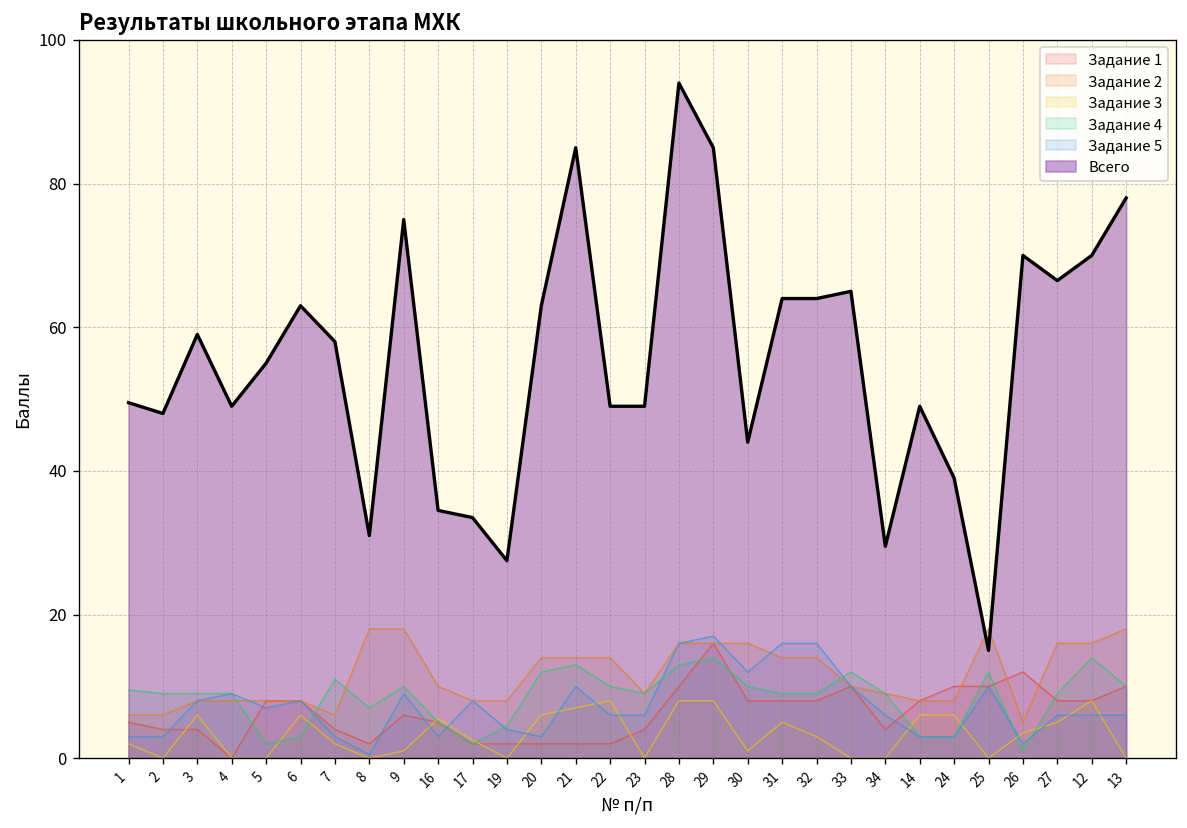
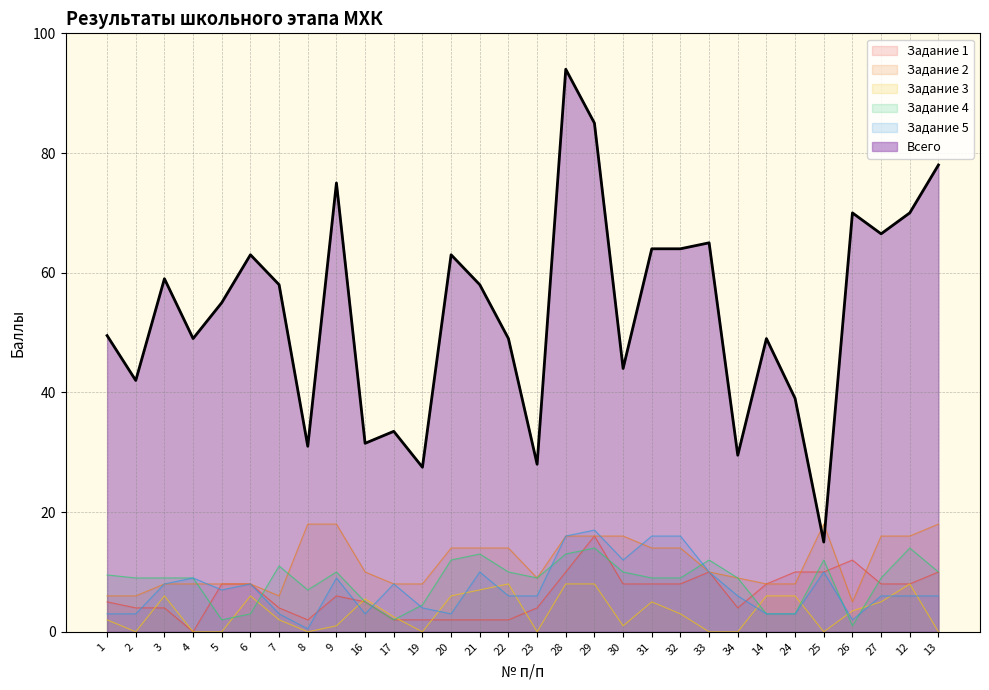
  {
    "Всего": {
      "1": 50,
-     "2": 48,
+     "2": 42,
      "3": 59,
      "4": 49,
      "5": 55,
      "6": 63,
      "7": 58,
      "8": 31,
      "9": 75,
-     "16": 35,
+     "16": 32,
      "17": 34,
      "19": 28,
      "20": 63,
-     "21": 85,
+     "21": 58,
      "22": 49,
-     "23": 49,
+     "23": 28,
      "28": 94,
      "29": 85,
      "30": 44,
      "31": 64,
      "32": 64,
      "33": 65,
      "34": 30,
      "14": 49,
      "24": 39,
      "25": 15,
      "26": 70,
      "27": 67,
      "12": 70,
      "13": 78
    }
  }
